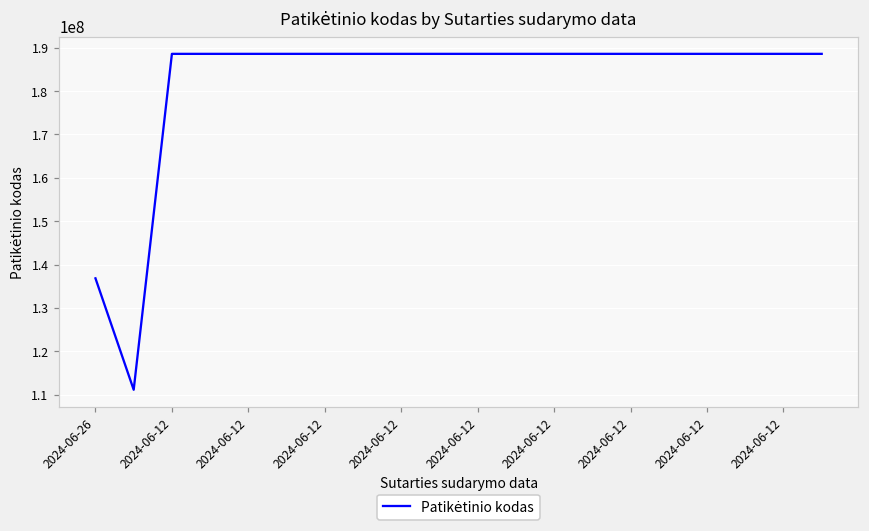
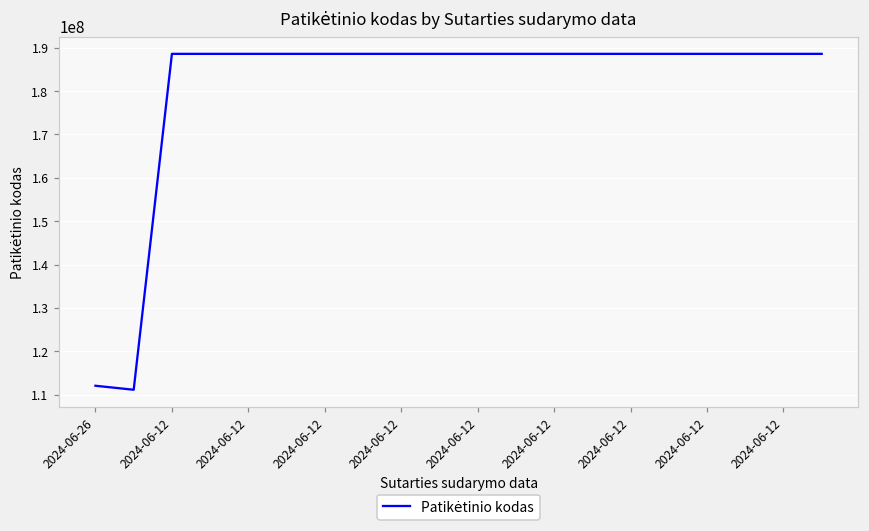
  {
-   "2024-06-26": 137000000
+   "2024-06-26": 112000000
  }
